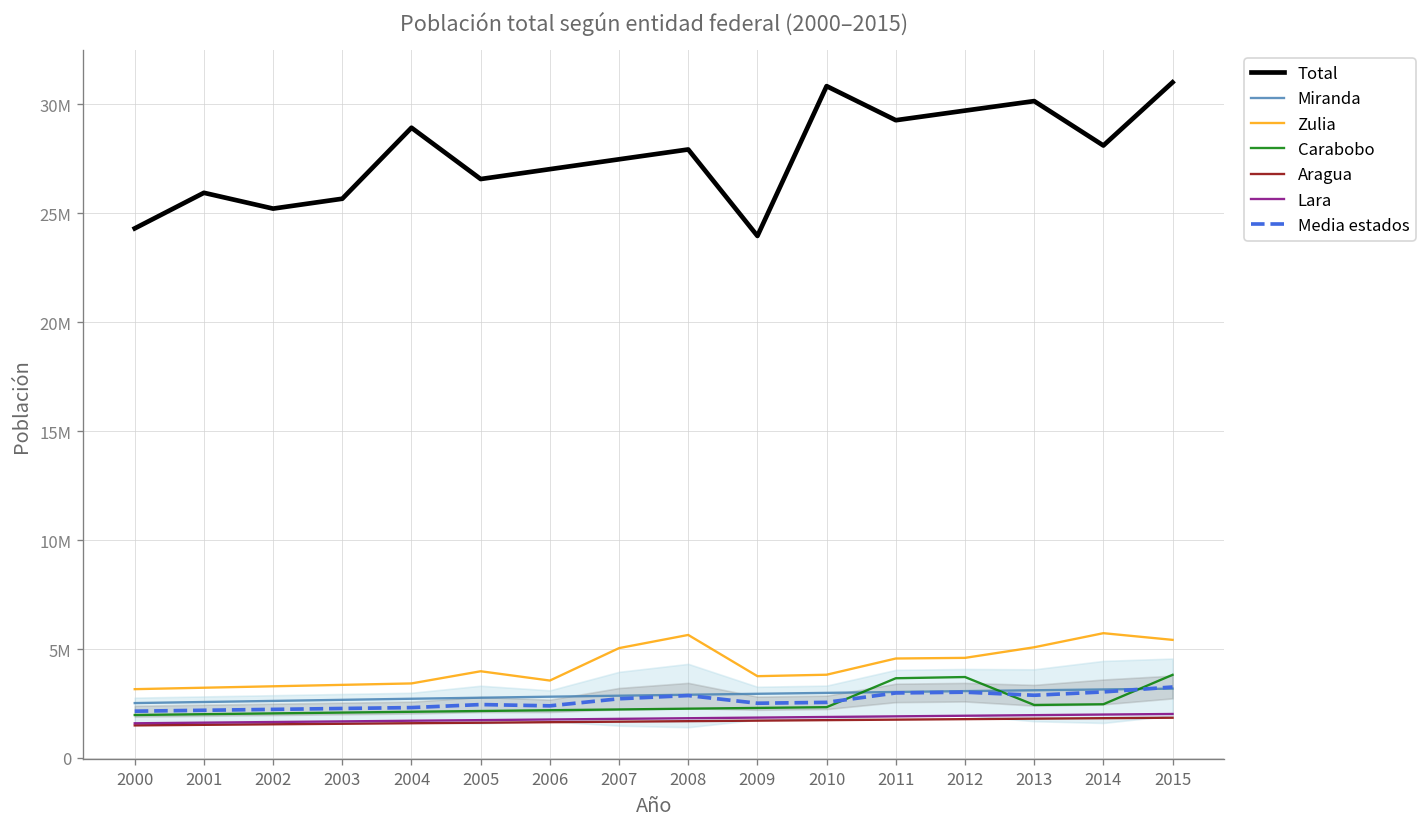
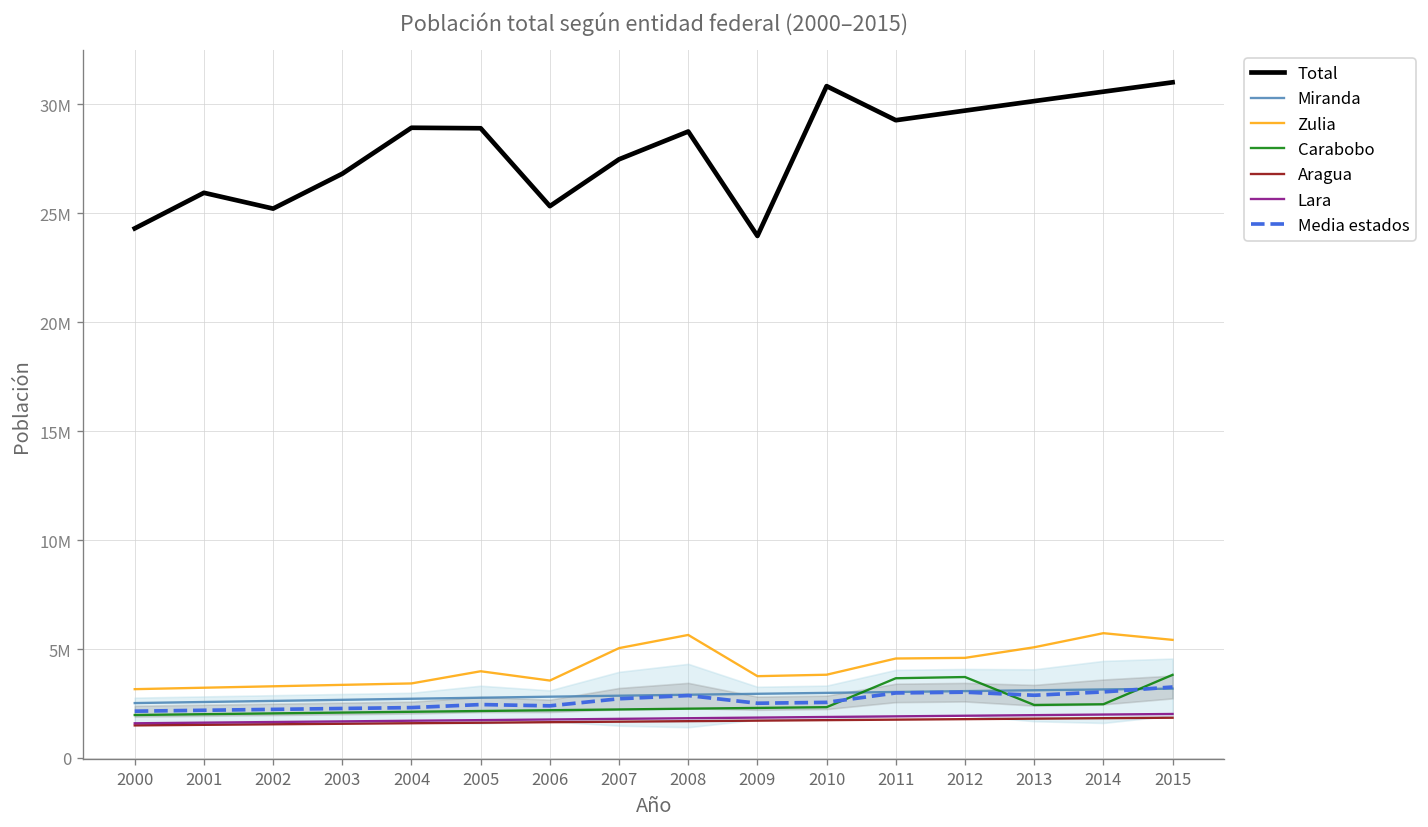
  {
    "Total": {
      "2000": 24300000,
      "2001": 25900000,
      "2002": 25200000,
-     "2003": 25700000,
+     "2003": 26800000,
      "2004": 28900000,
-     "2005": 26600000,
-     "2006": 27000000,
+     "2005": 28900000,
+     "2006": 25300000,
      "2007": 27500000,
-     "2008": 27900000,
+     "2008": 28800000,
      "2009": 24000000,
      "2010": 30800000,
      "2011": 29300000,
      "2012": 29700000,
      "2013": 30200000,
-     "2014": 28100000,
+     "2014": 30600000,
      "2015": 31000000
    },
    "Zulia": {
      "2000": 3200000,
      "2001": 3200000,
      "2002": 3300000,
      "2003": 3400000,
      "2004": 3400000,
      "2005": 4000000,
      "2006": 3600000,
      "2007": 5000000,
      "2008": 5600000,
      "2009": 3800000,
      "2010": 3800000,
      "2011": 4600000,
      "2012": 4600000,
      "2013": 5100000,
      "2014": 5700000,
      "2015": 5400000
    },
    "Carabobo": {
      "2000": 2000000,
      "2001": 2000000,
      "2002": 2000000,
      "2003": 2100000,
      "2004": 2100000,
      "2005": 2200000,
      "2006": 2200000,
      "2007": 2200000,
      "2008": 2300000,
      "2009": 2300000,
      "2010": 2300000,
      "2011": 3700000,
      "2012": 3700000,
      "2013": 2400000,
      "2014": 2500000
    },
    "Aragua": {
      "2009": 1700000,
      "2010": 1700000,
      "2011": 1800000,
      "2012": 1800000,
      "2013": 1800000,
      "2014": 1800000,
      "2015": 1800000
    },
    "Lara": {
      "2009": 1900000,
      "2010": 1900000,
      "2011": 1900000,
      "2012": 1900000,
      "2013": 2000000,
      "2014": 2000000,
      "2015": 2000000
    }
  }
